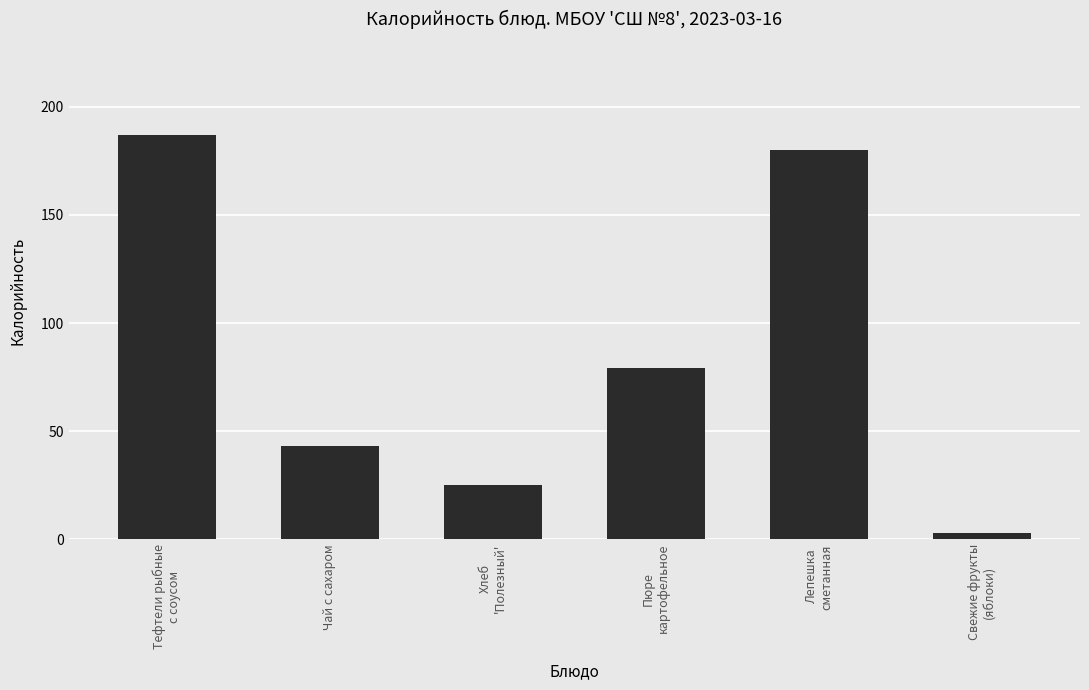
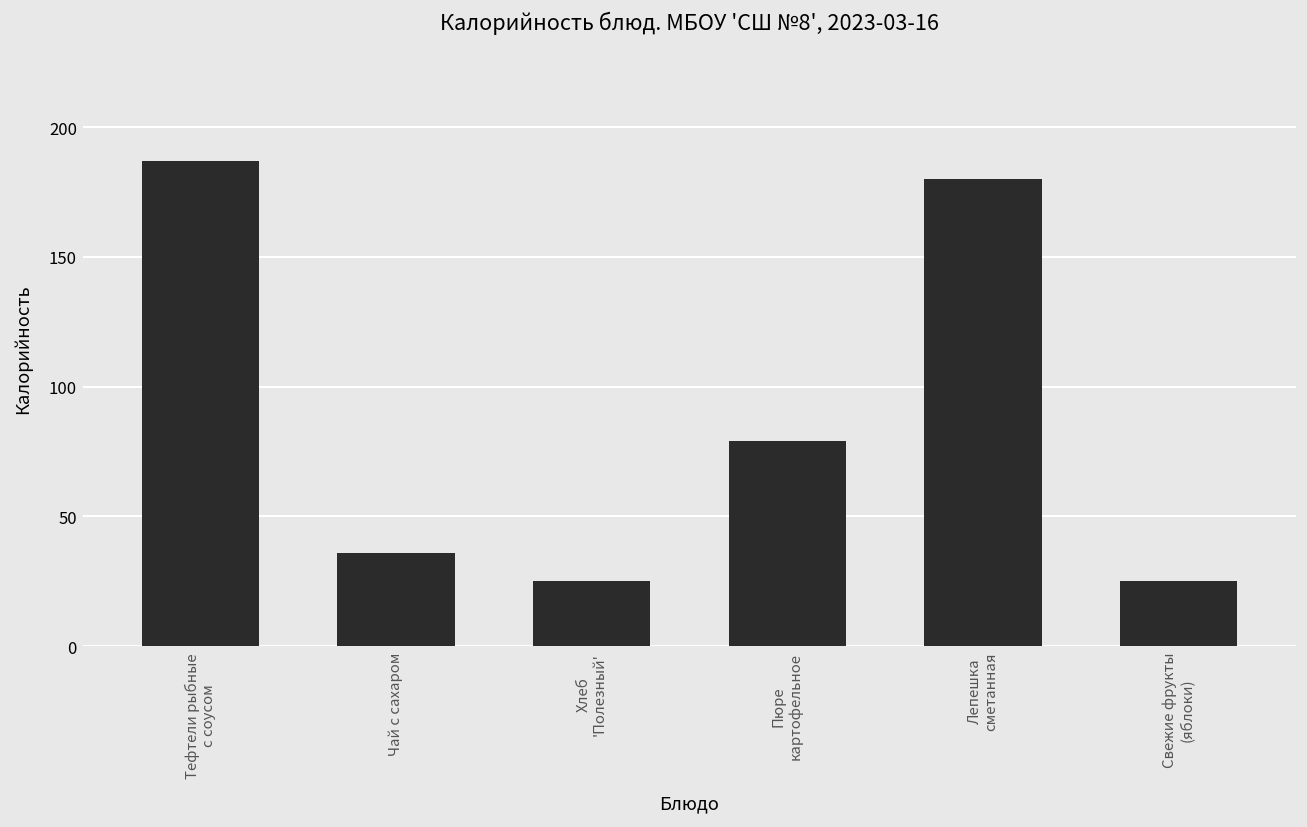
  {
    "Тефтели рыбные с соусом": 187,
-   "Чай с сахаром": 43,
+   "Чай с сахаром": 36,
    "Хлеб 'Полезный'": 25,
    "Пюре картофельное": 79,
    "Лепешка сметанная": 180,
-   "Свежие фрукты (яблоки)": 3
+   "Свежие фрукты (яблоки)": 25
  }
